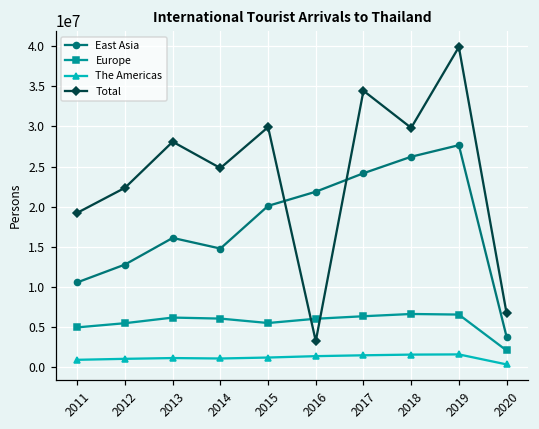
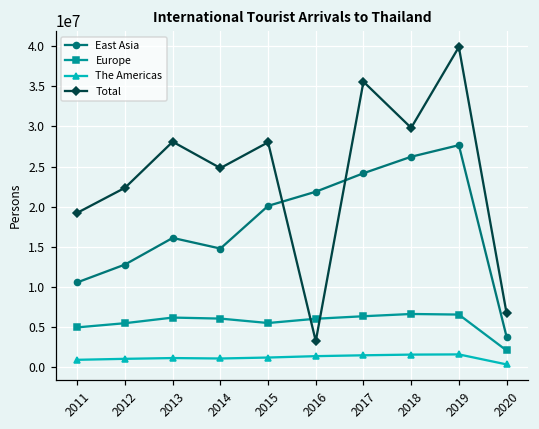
  {
    "Total": {
      "2011": 19000000,
      "2012": 22000000,
      "2013": 28000000,
      "2014": 25000000,
-     "2015": 30000000,
+     "2015": 28000000,
      "2016": 3000000,
-     "2017": 34000000,
+     "2017": 36000000,
      "2018": 30000000,
      "2019": 40000000,
      "2020": 7000000
    }
  }
